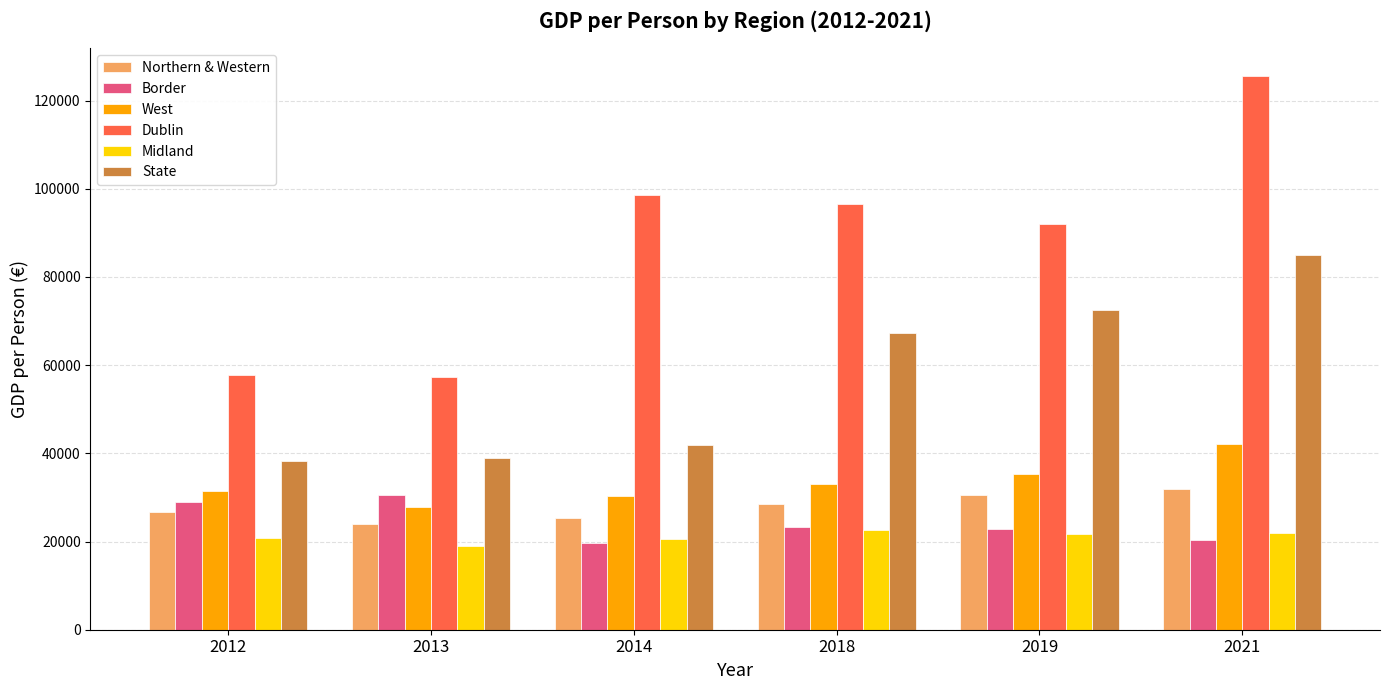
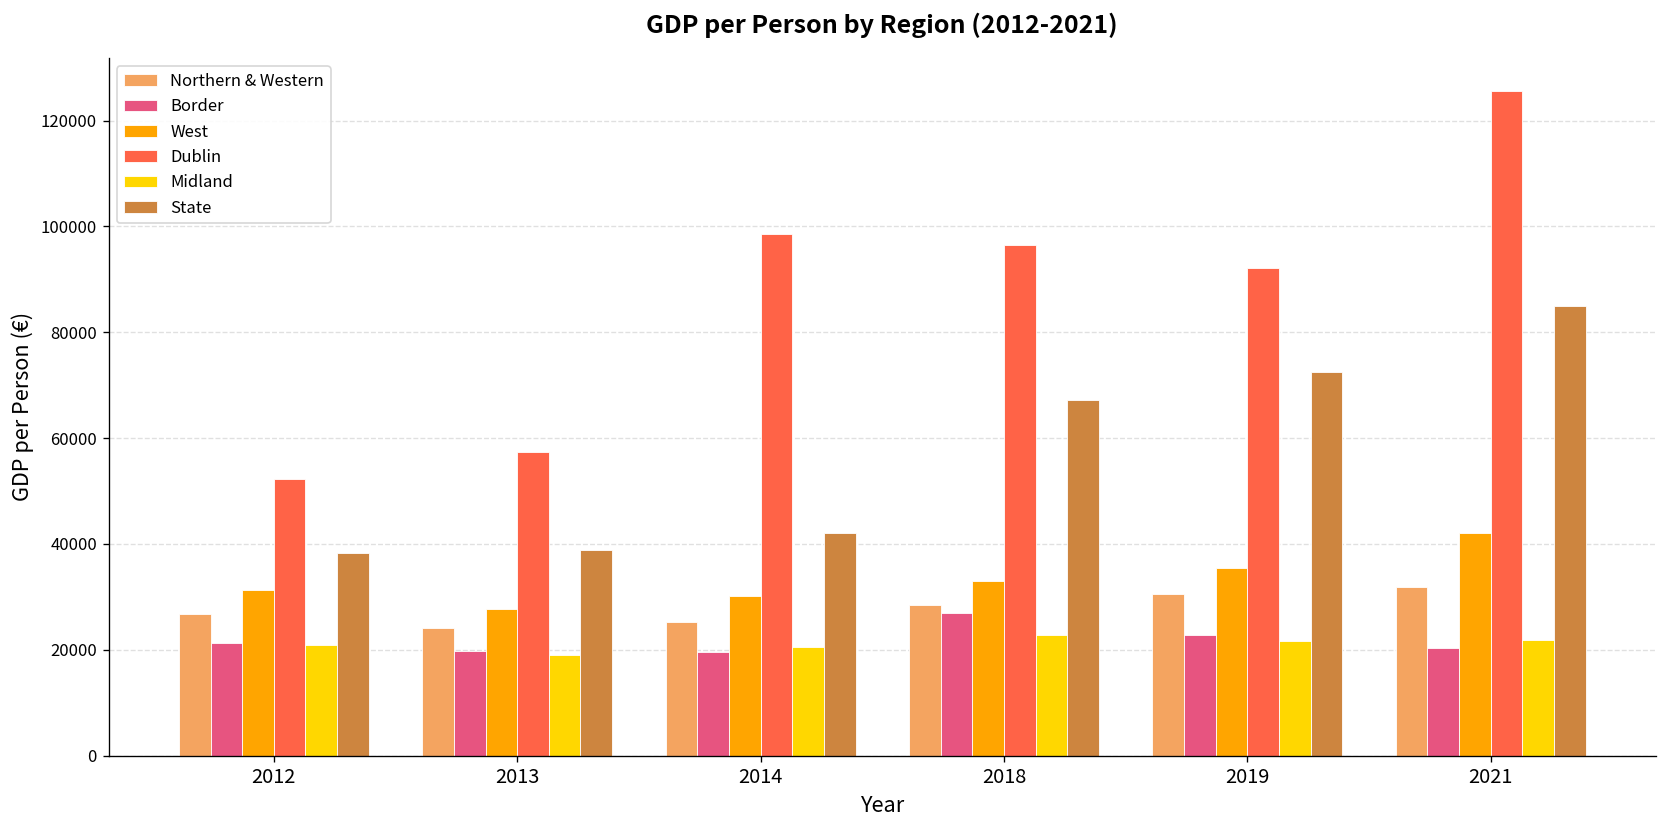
  {
    "Border": {
-     "2012": 29000,
-     "2013": 30000,
+     "2012": 21000,
+     "2013": 20000,
      "2014": 20000,
-     "2018": 23000,
+     "2018": 27000,
      "2019": 23000,
      "2021": 20000
    },
    "Dublin": {
-     "2012": 58000,
+     "2012": 52000,
      "2013": 57000,
      "2014": 99000,
      "2018": 97000,
      "2019": 92000,
      "2021": 126000
    }
  }
